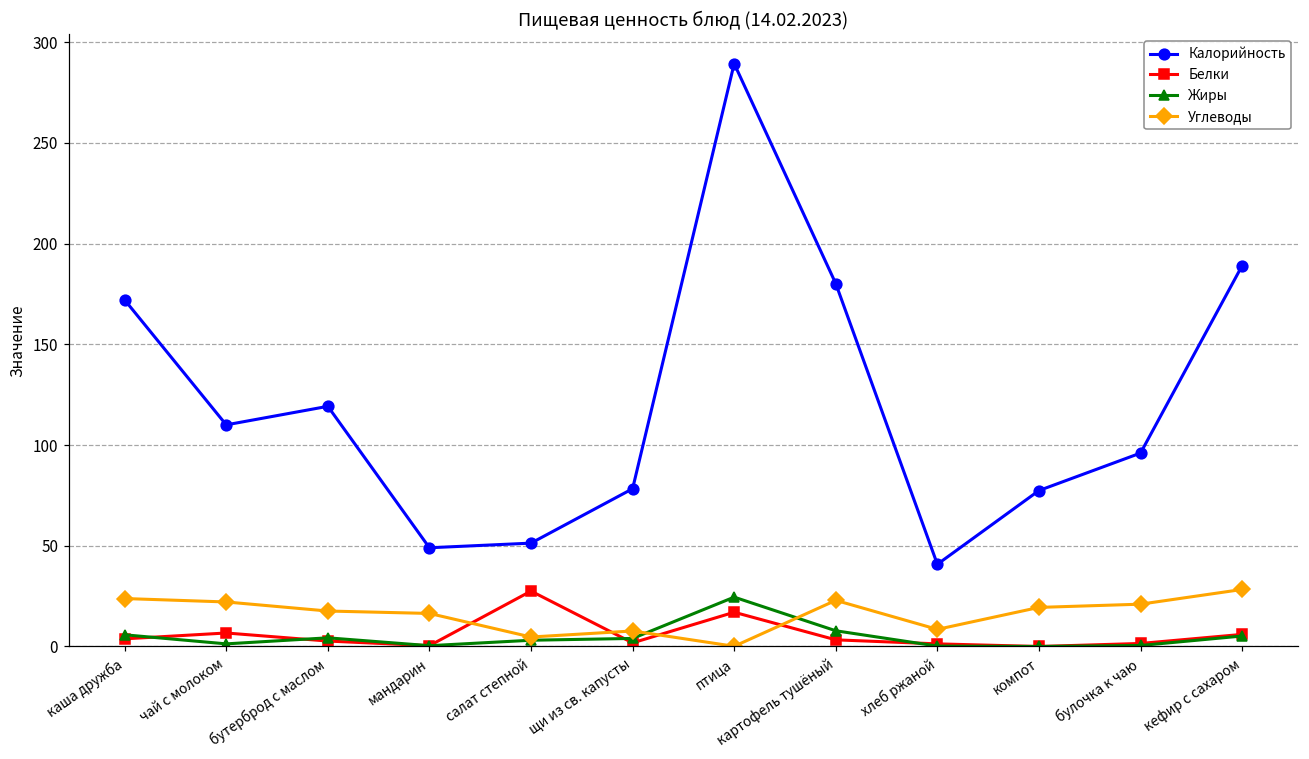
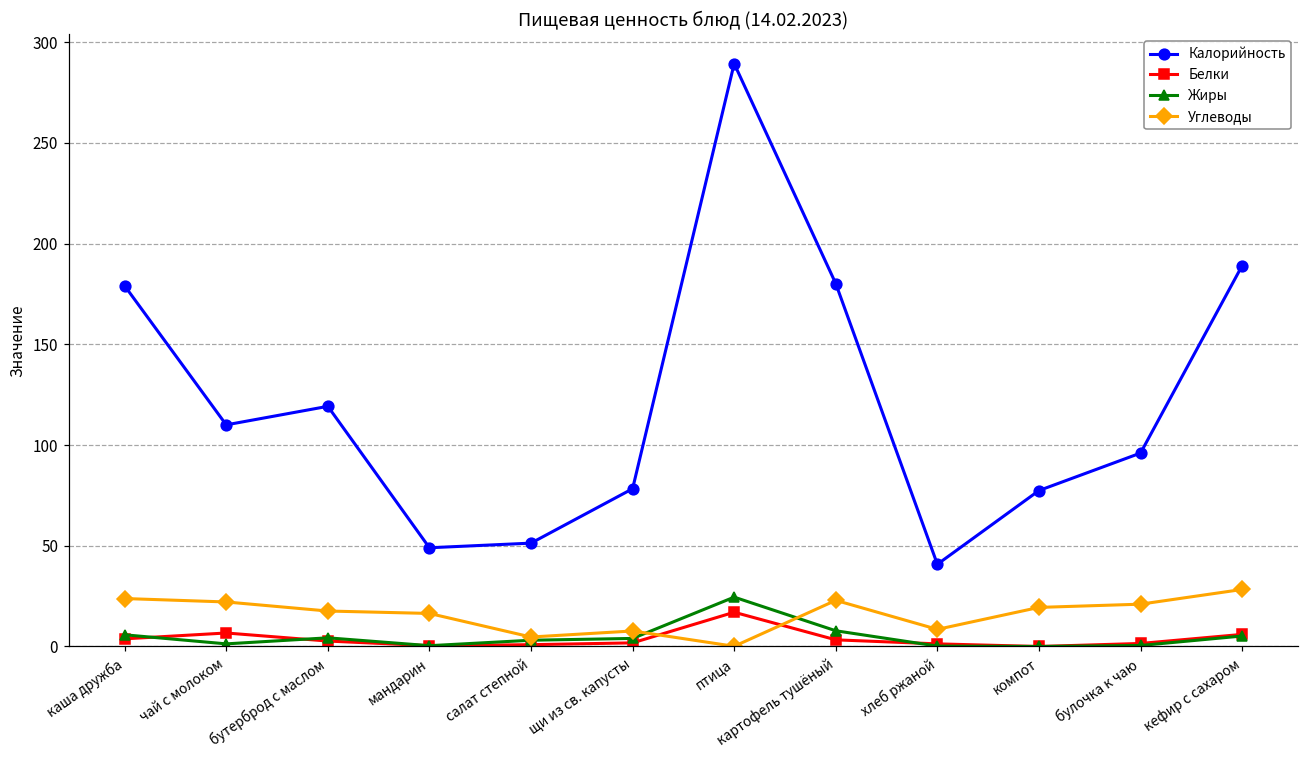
  {
    "Калорийность": {
-     "каша дружба": 172,
+     "каша дружба": 179,
      "чай с молоком": 110,
      "бутерброд с маслом": 119,
      "мандарин": 49,
      "салат степной": 51,
      "щи из св. капусты": 78,
      "птица": 289,
      "картофель тушёный": 180,
      "хлеб ржаной": 41,
      "компот": 77,
      "булочка к чаю": 96,
      "кефир с сахаром": 189
    },
    "Белки": {
      "каша дружба": 4,
      "чай с молоком": 7,
      "бутерброд с маслом": 3,
-     "салат степной": 28,
+     "салат степной": 1,
      "щи из св. капусты": 2,
      "птица": 17,
      "картофель тушёный": 3
    },
    "Жиры": {
      "каша дружба": 6,
      "чай с молоком": 1,
      "бутерброд с маслом": 4,
      "салат степной": 3,
      "щи из св. капусты": 4,
      "птица": 25,
      "картофель тушёный": 8
    },
    "Углеводы": {
      "каша дружба": 24,
      "чай с молоком": 22,
      "бутерброд с маслом": 18,
      "мандарин": 16,
      "салат степной": 5,
      "щи из св. капусты": 8,
      "птица": 0,
      "картофель тушёный": 23,
      "хлеб ржаной": 9,
      "компот": 19,
      "булочка к чаю": 21,
      "кефир с сахаром": 28
    }
  }
